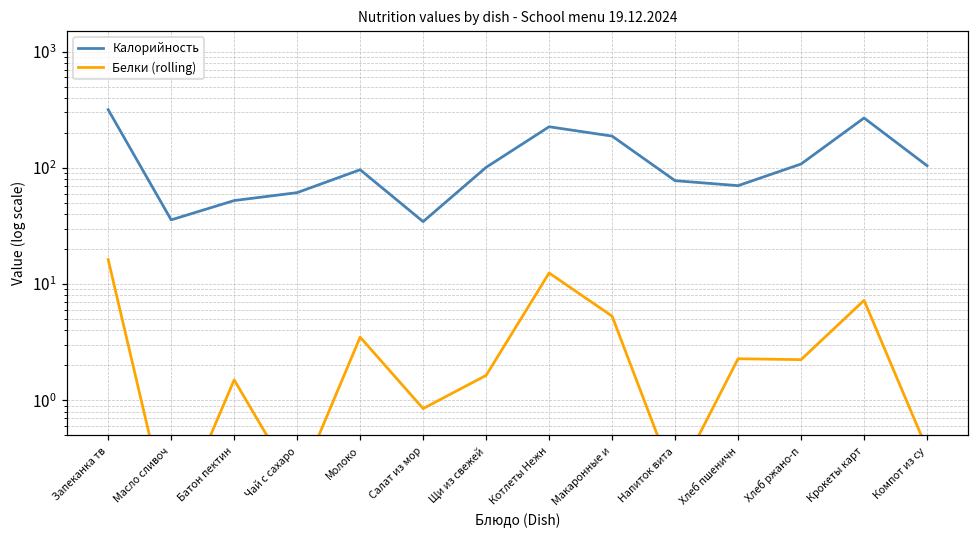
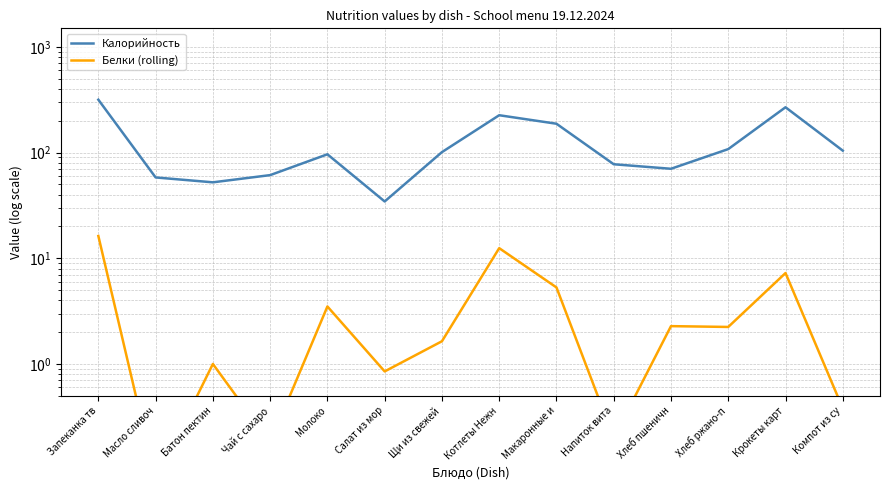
  {
    "Калорийность": {
      "Запеканка тв": 320,
-     "Масло сливоч": 36,
+     "Масло сливоч": 60,
      "Батон пектин": 50,
      "Чай с сахаро": 60,
      "Молоко": 100,
      "Салат из мор": 34,
      "Щи из свежей": 100,
      "Котлеты Нежн": 230,
      "Макаронные и": 190,
      "Напиток вита": 80,
      "Хлеб пшеничн": 70,
      "Хлеб ржано-п": 110,
      "Крокеты карт": 270,
      "Компот из су": 100
    },
    "Белки (rolling)": {
      "Запеканка тв": 16,
-     "Батон пектин": 1.5,
+     "Батон пектин": 1.0,
      "Молоко": 3.5,
      "Салат из мор": 0.9,
      "Щи из свежей": 1.6,
      "Котлеты Нежн": 12,
      "Макаронные и": 5,
      "Хлеб пшеничн": 2.3,
      "Хлеб ржано-п": 2.2,
      "Крокеты карт": 7
    }
  }
